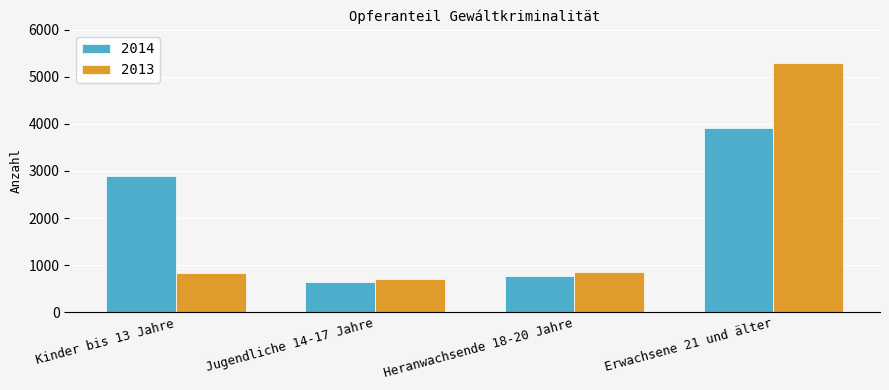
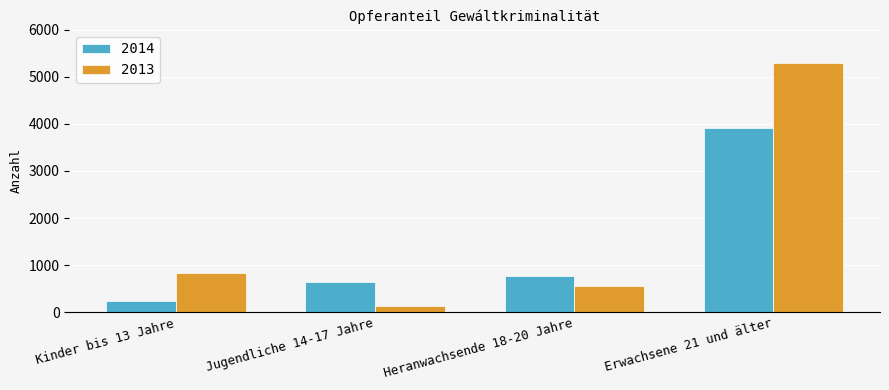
  {
    "2014": {
-     "Kinder bis 13 Jahre": 2900,
+     "Kinder bis 13 Jahre": 200,
      "Jugendliche 14-17 Jahre": 600,
      "Heranwachsende 18-20 Jahre": 800,
      "Erwachsene 21 und älter": 3900
    },
    "2013": {
      "Kinder bis 13 Jahre": 800,
-     "Jugendliche 14-17 Jahre": 700,
-     "Heranwachsende 18-20 Jahre": 900,
+     "Jugendliche 14-17 Jahre": 100,
+     "Heranwachsende 18-20 Jahre": 600,
      "Erwachsene 21 und älter": 5300
    }
  }
